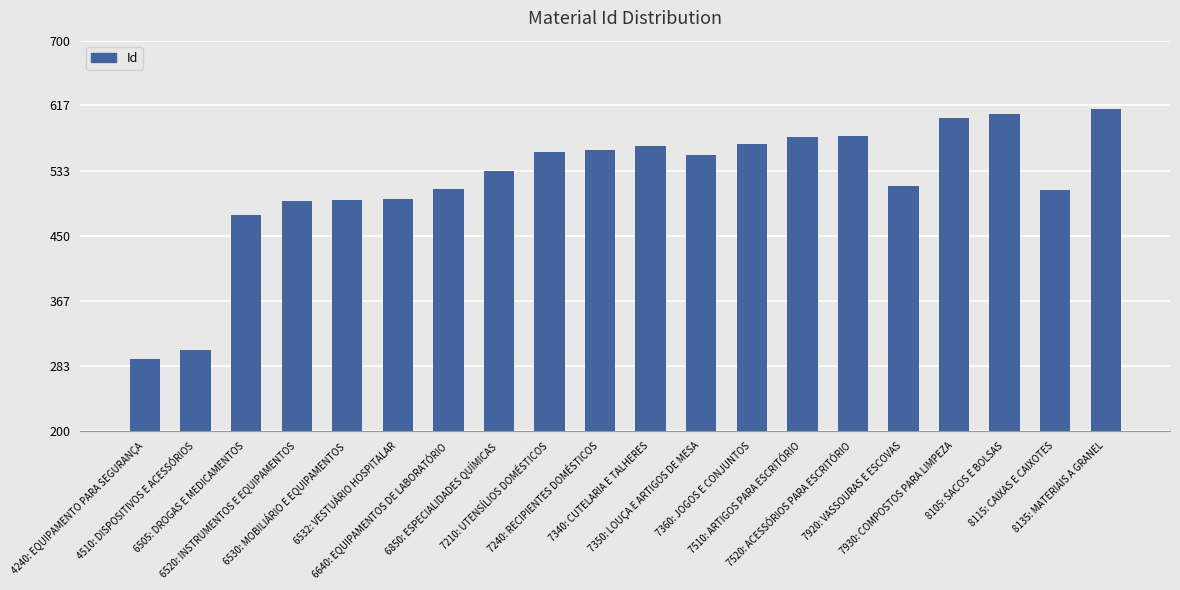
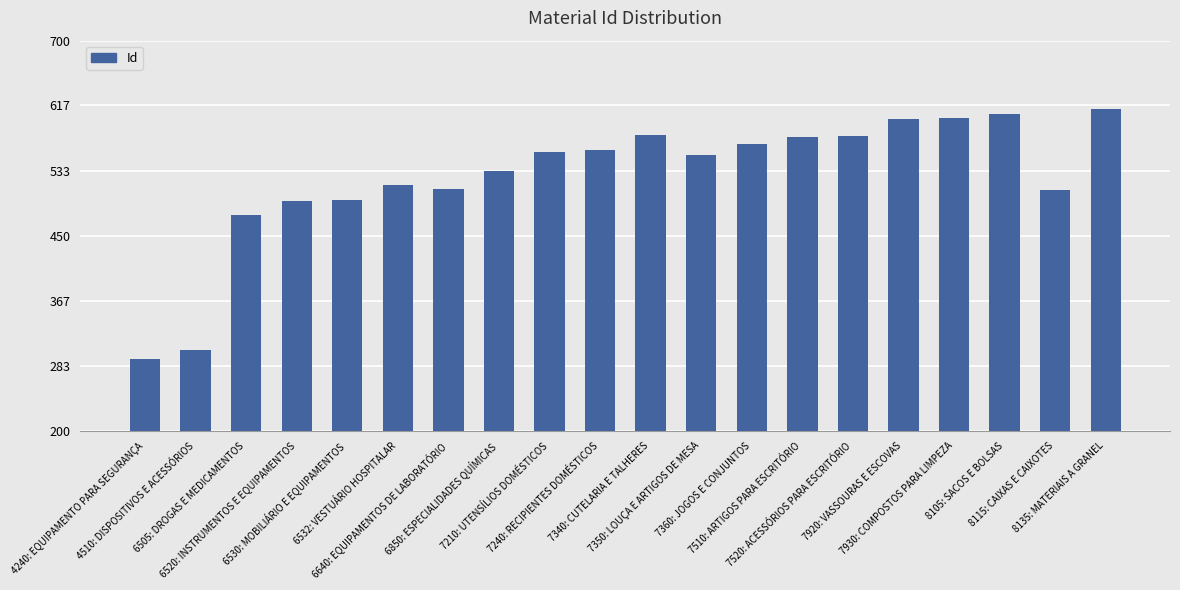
  {
    "4240: EQUIPAMENTO PARA SEGURANÇA": 290,
    "4510: DISPOSITIVOS E ACESSÓRIOS": 300,
    "6505: DROGAS E MEDICAMENTOS": 480,
    "6520: INSTRUMENTOS E EQUIPAMENTOS": 490,
    "6530: MOBILIÁRIO E EQUIPAMENTOS": 500,
-   "6532: VESTUÁRIO HOSPITALAR": 500,
+   "6532: VESTUÁRIO HOSPITALAR": 520,
    "6640: EQUIPAMENTOS DE LABORATÓRIO": 510,
    "6850: ESPECIALIDADES QUÍMICAS": 530,
    "7210: UTENSÍLIOS DOMÉSTICOS": 560,
    "7240: RECIPIENTES DOMÉSTICOS": 560,
-   "7340: CUTELARIA E TALHERES": 570,
+   "7340: CUTELARIA E TALHERES": 580,
    "7350: LOUÇA E ARTIGOS DE MESA": 550,
    "7360: JOGOS E CONJUNTOS": 570,
    "7510: ARTIGOS PARA ESCRITÓRIO": 580,
    "7520: ACESSÓRIOS PARA ESCRITÓRIO": 580,
-   "7920: VASSOURAS E ESCOVAS": 510,
+   "7920: VASSOURAS E ESCOVAS": 600,
    "7930: COMPOSTOS PARA LIMPEZA": 600,
    "8105: SACOS E BOLSAS": 610,
    "8115: CAIXAS E CAIXOTES": 510,
    "8135: MATERIAIS A GRANEL": 610
  }
